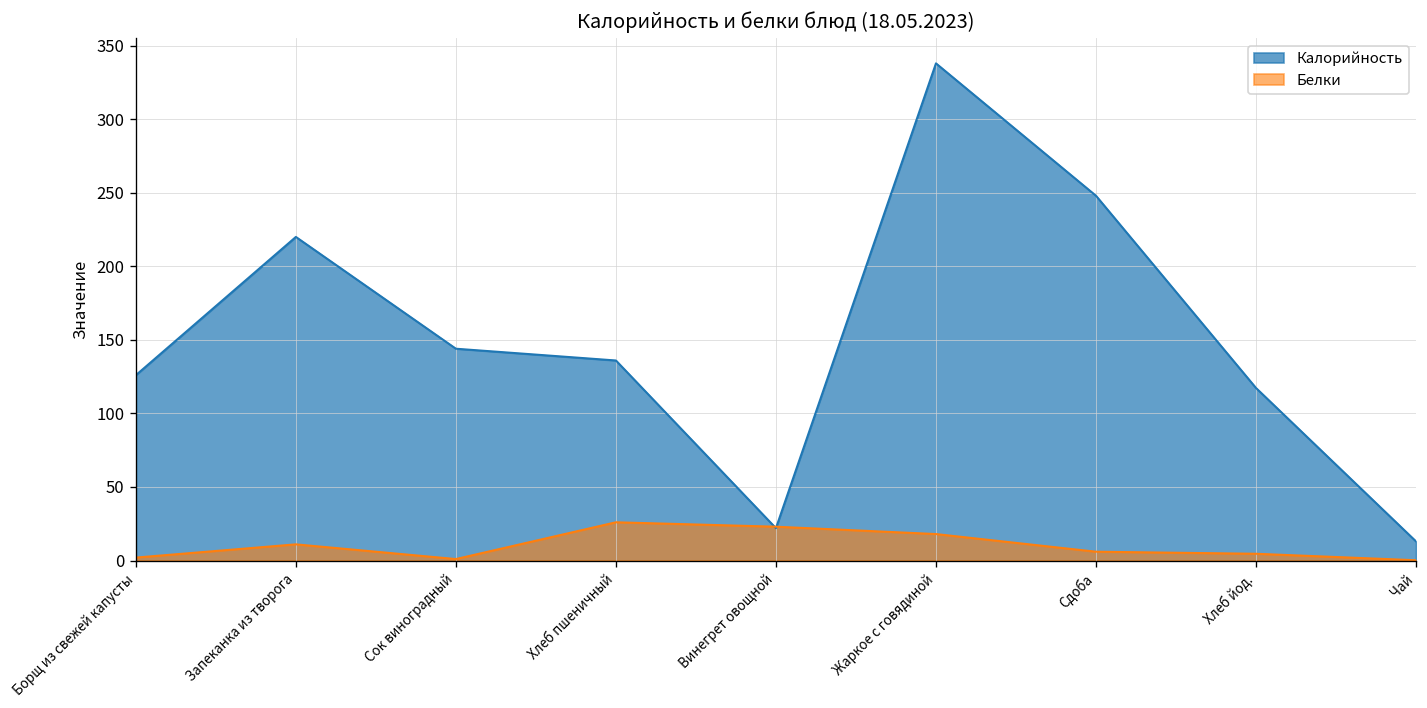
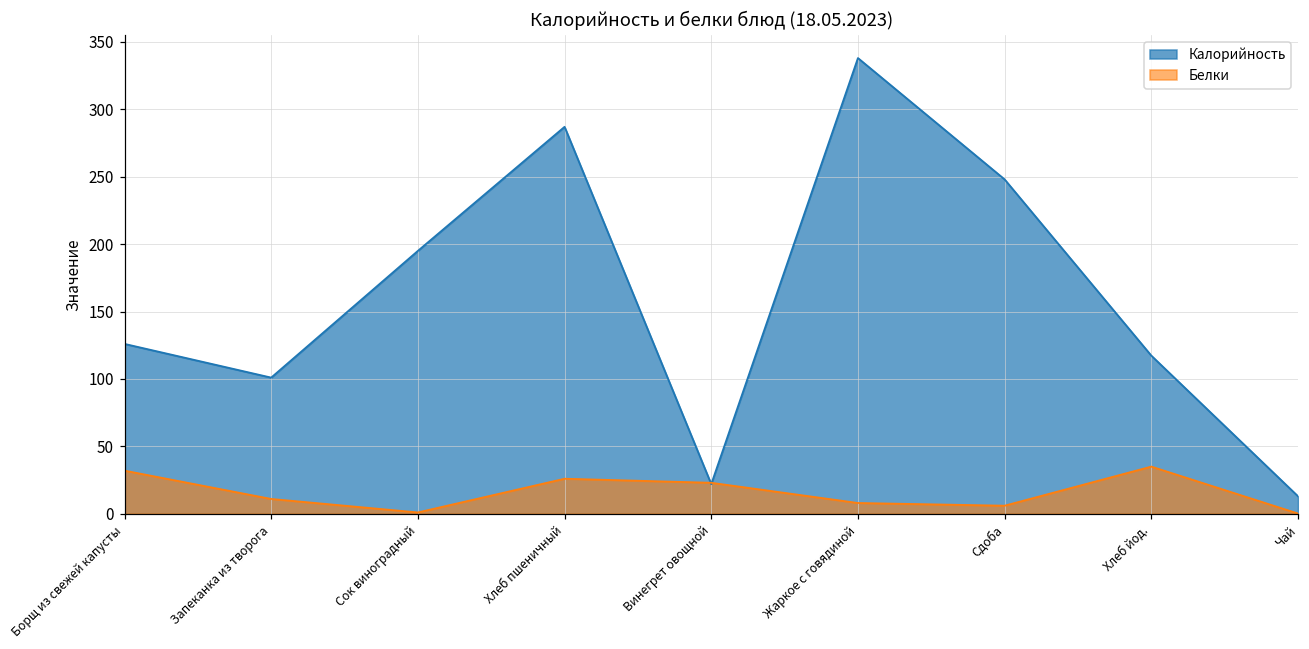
  {
    "Калорийность": {
      "Борщ из свежей капусты": 126,
-     "Запеканка из творога": 220,
-     "Сок виноградный": 144,
-     "Хлеб пшеничный": 136,
+     "Запеканка из творога": 101,
+     "Сок виноградный": 195,
+     "Хлеб пшеничный": 287,
      "Жаркое с говядиной": 338,
      "Сдоба": 248,
      "Хлеб йод.": 117,
      "Чай": 13
    },
    "Белки": {
-     "Борщ из свежей капусты": 2,
+     "Борщ из свежей капусты": 32,
      "Запеканка из творога": 11,
      "Сок виноградный": 1,
      "Хлеб пшеничный": 26,
-     "Жаркое с говядиной": 18,
+     "Жаркое с говядиной": 8,
      "Сдоба": 6,
-     "Хлеб йод.": 5,
+     "Хлеб йод.": 35,
      "Чай": 0
    }
  }
